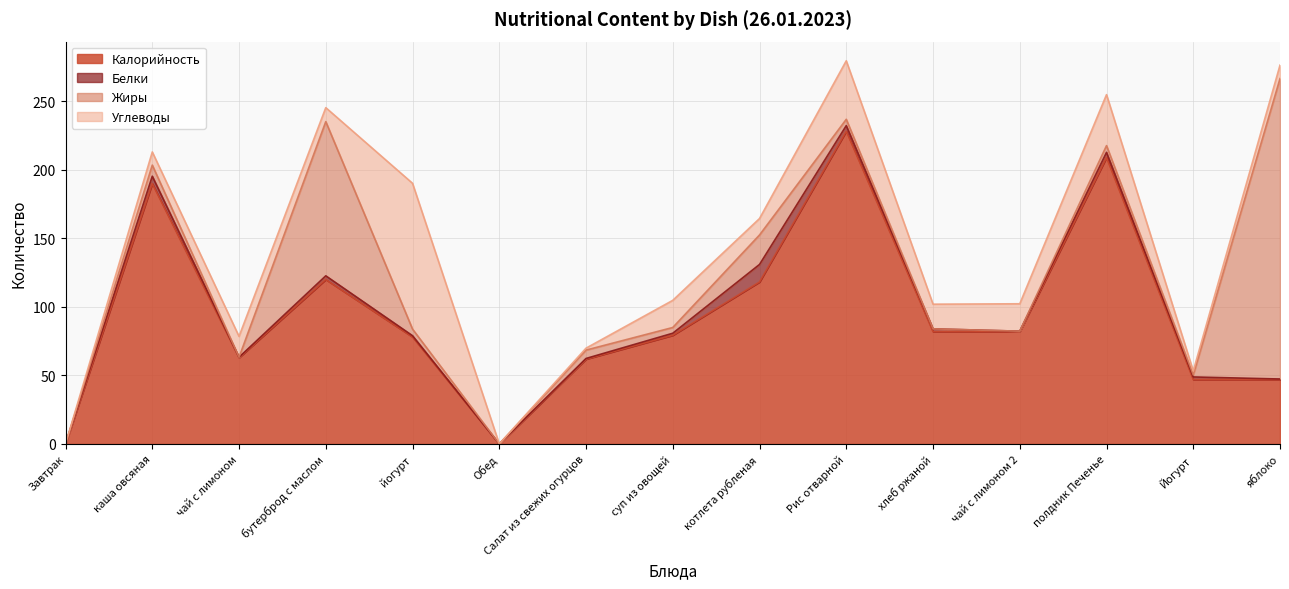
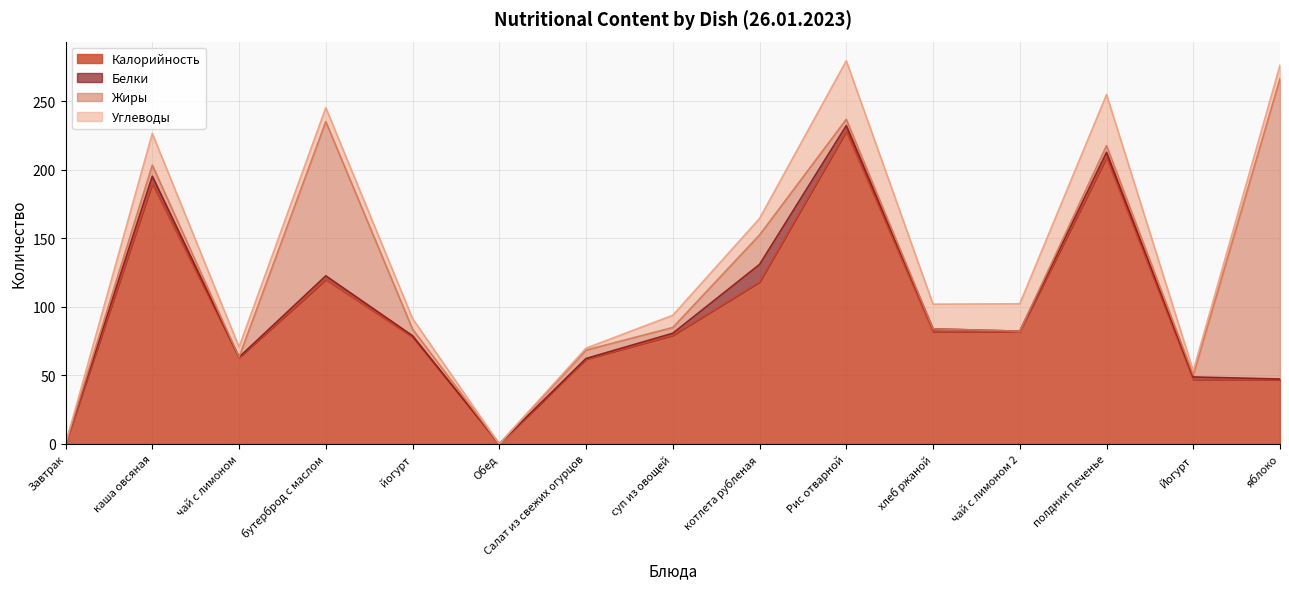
  {
    "Калорийность": {
      "каша овсяная": 190,
      "бутерброд с маслом": 120,
      "котлета рубленая": 118,
      "Рис отварной": 228,
      "хлеб ржаной": 82,
      "полдник Печенье": 209,
      "Йогурт": 47
    },
    "Белки": {
      "каша овсяная": 5,
      "бутерброд с маслом": 3,
      "котлета рубленая": 13,
      "Рис отварной": 4,
      "полдник Печенье": 4
    },
    "Жиры": {
      "каша овсяная": 8,
      "бутерброд с маслом": 112,
      "йогурт": 5,
      "суп из овощей": 4,
      "котлета рубленая": 22,
      "Рис отварной": 5,
      "полдник Печенье": 5,
      "яблоко": 219
    },
    "Углеводы": {
-     "каша овсяная": 10,
-     "чай с лимоном": 15,
+     "каша овсяная": 23,
+     "чай с лимоном": 7,
      "бутерброд с маслом": 10,
-     "йогурт": 106,
-     "суп из овощей": 20,
+     "йогурт": 8,
+     "суп из овощей": 9,
      "котлета рубленая": 12,
      "Рис отварной": 43,
      "хлеб ржаной": 18,
      "чай с лимоном 2": 20,
      "полдник Печенье": 37,
      "Йогурт": 3,
      "яблоко": 10
    }
  }
